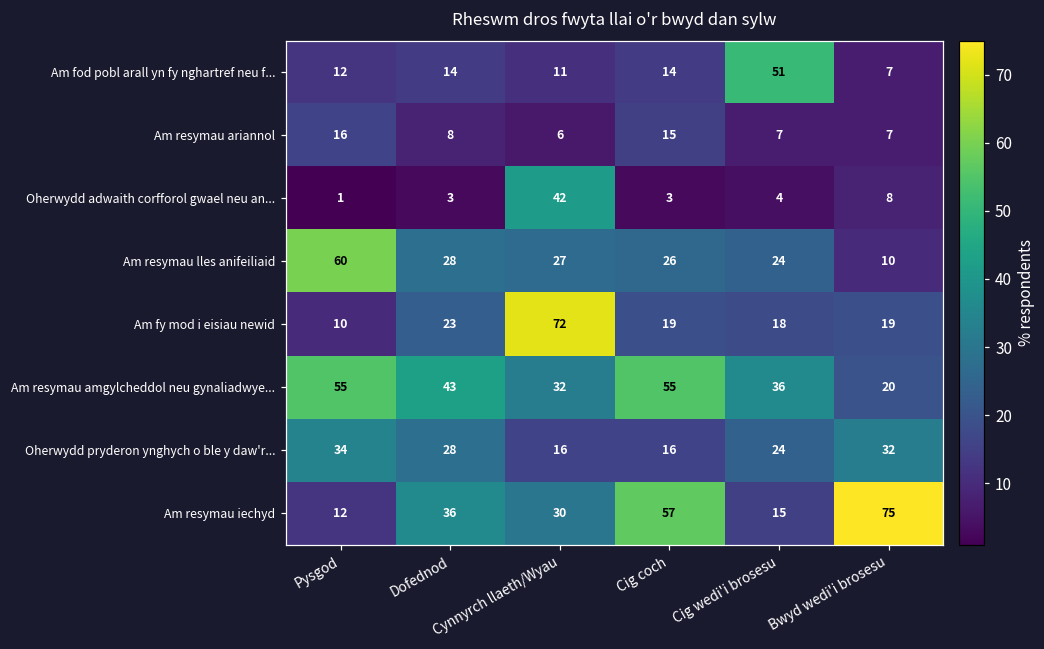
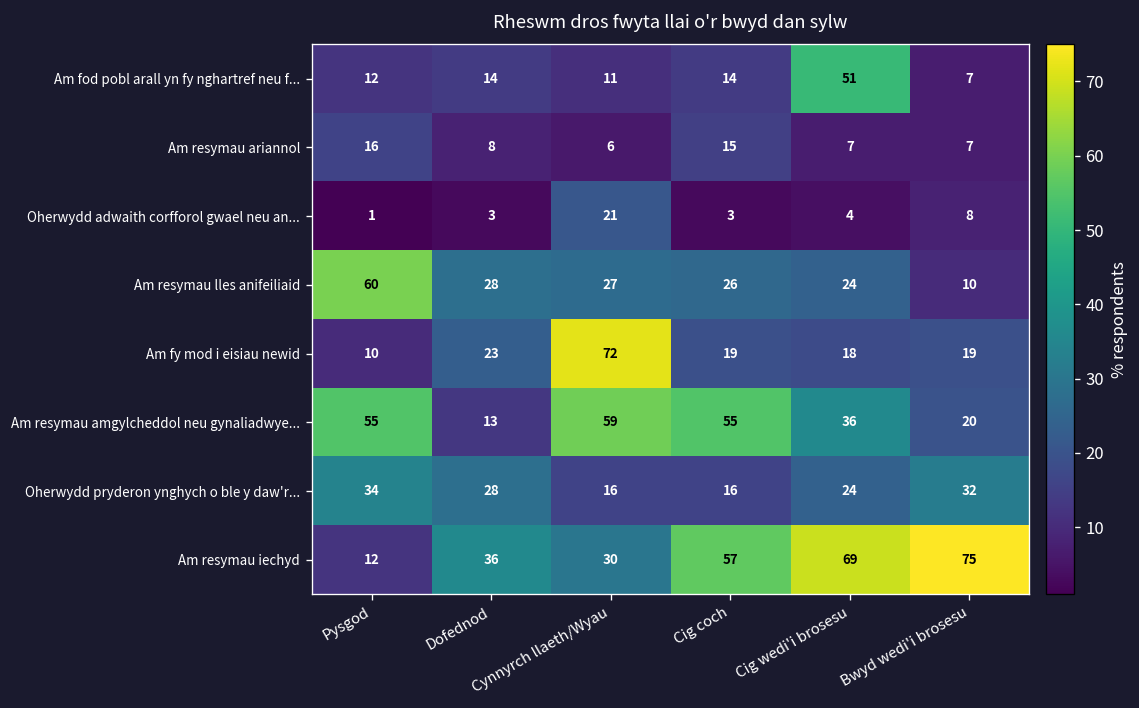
  {
    "Am fod pobl arall yn fy nghartref neu f...": {
      "Pysgod": 12,
      "Dofednod": 14,
      "Cynnyrch llaeth/Wyau": 11,
      "Cig coch": 14,
      "Cig wedi'i brosesu": 51,
      "Bwyd wedi'i brosesu": 7
    },
    "Am resymau ariannol": {
      "Pysgod": 16,
      "Dofednod": 8,
      "Cynnyrch llaeth/Wyau": 6,
      "Cig coch": 15,
      "Cig wedi'i brosesu": 7,
      "Bwyd wedi'i brosesu": 7
    },
    "Oherwydd adwaith corfforol gwael neu an...": {
      "Pysgod": 1,
      "Dofednod": 3,
-     "Cynnyrch llaeth/Wyau": 42,
+     "Cynnyrch llaeth/Wyau": 21,
      "Cig coch": 3,
      "Cig wedi'i brosesu": 4,
      "Bwyd wedi'i brosesu": 8
    },
    "Am resymau lles anifeiliaid": {
      "Pysgod": 60,
      "Dofednod": 28,
      "Cynnyrch llaeth/Wyau": 27,
      "Cig coch": 26,
      "Cig wedi'i brosesu": 24,
      "Bwyd wedi'i brosesu": 10
    },
    "Am fy mod i eisiau newid": {
      "Pysgod": 10,
      "Dofednod": 23,
      "Cynnyrch llaeth/Wyau": 72,
      "Cig coch": 19,
      "Cig wedi'i brosesu": 18,
      "Bwyd wedi'i brosesu": 19
    },
    "Am resymau amgylcheddol neu gynaliadwye...": {
      "Pysgod": 55,
-     "Dofednod": 43,
-     "Cynnyrch llaeth/Wyau": 32,
+     "Dofednod": 13,
+     "Cynnyrch llaeth/Wyau": 59,
      "Cig coch": 55,
      "Cig wedi'i brosesu": 36,
      "Bwyd wedi'i brosesu": 20
    },
    "Oherwydd pryderon ynghych o ble y daw'r...": {
      "Pysgod": 34,
      "Dofednod": 28,
      "Cynnyrch llaeth/Wyau": 16,
      "Cig coch": 16,
      "Cig wedi'i brosesu": 24,
      "Bwyd wedi'i brosesu": 32
    },
    "Am resymau iechyd": {
      "Pysgod": 12,
      "Dofednod": 36,
      "Cynnyrch llaeth/Wyau": 30,
      "Cig coch": 57,
-     "Cig wedi'i brosesu": 15,
+     "Cig wedi'i brosesu": 69,
      "Bwyd wedi'i brosesu": 75
    }
  }
